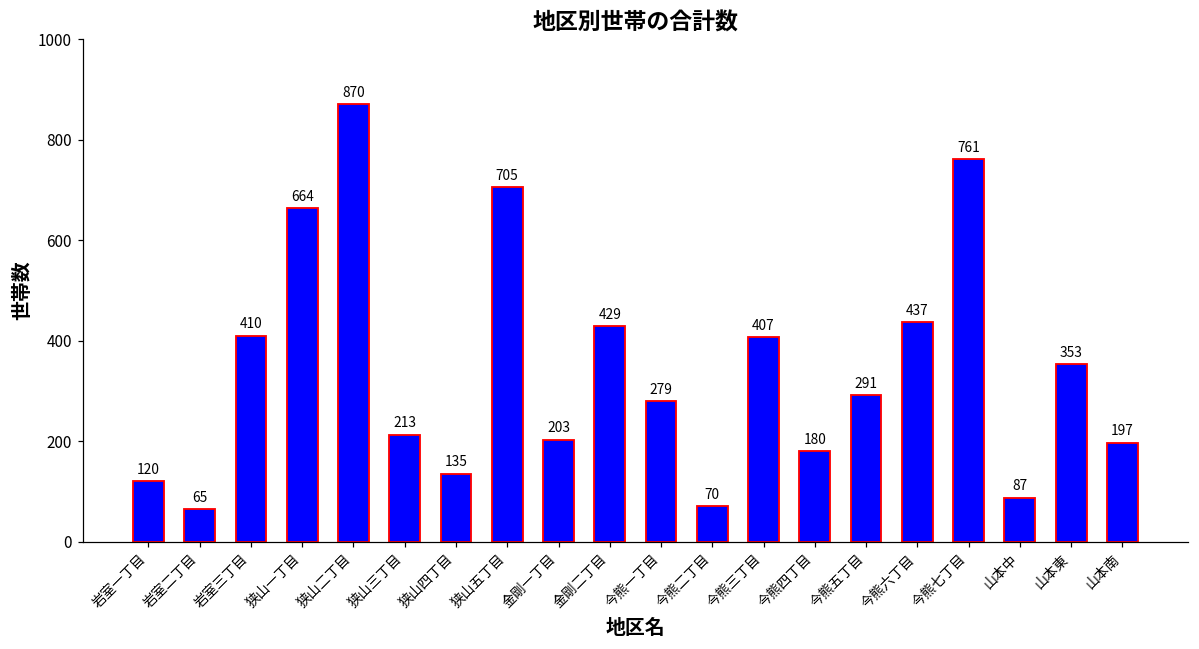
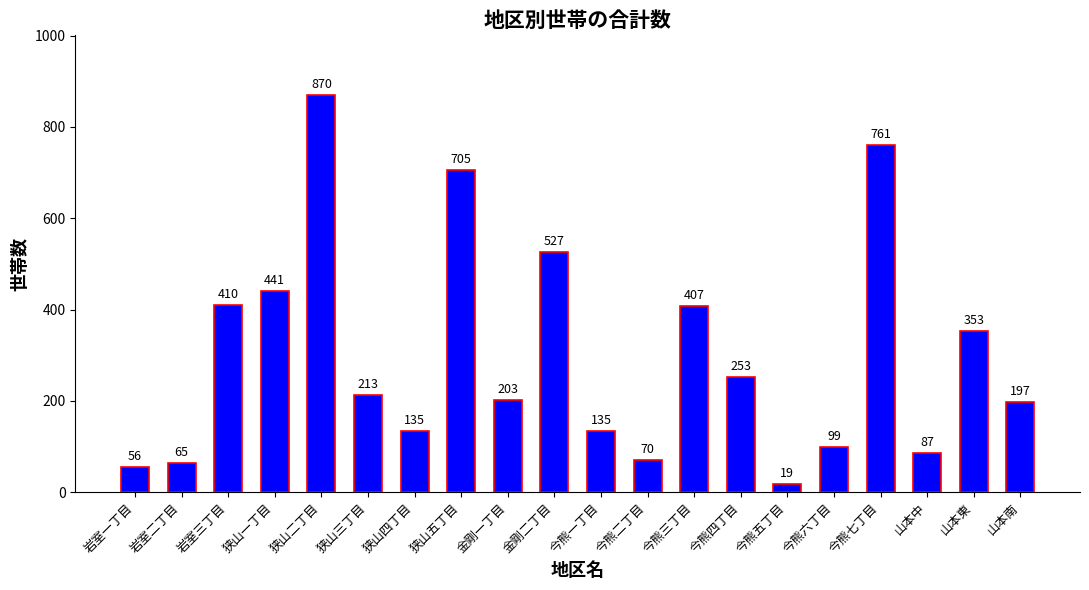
  {
-   "岩室一丁目": 120,
+   "岩室一丁目": 56,
    "岩室二丁目": 65,
    "岩室三丁目": 410,
-   "狭山一丁目": 664,
+   "狭山一丁目": 441,
    "狭山二丁目": 870,
    "狭山三丁目": 213,
    "狭山四丁目": 135,
    "狭山五丁目": 705,
    "金剛一丁目": 203,
-   "金剛二丁目": 429,
-   "今熊一丁目": 279,
+   "金剛二丁目": 527,
+   "今熊一丁目": 135,
    "今熊二丁目": 70,
    "今熊三丁目": 407,
-   "今熊四丁目": 180,
-   "今熊五丁目": 291,
-   "今熊六丁目": 437,
+   "今熊四丁目": 253,
+   "今熊五丁目": 19,
+   "今熊六丁目": 99,
    "今熊七丁目": 761,
    "山本中": 87,
    "山本東": 353,
    "山本南": 197
  }
